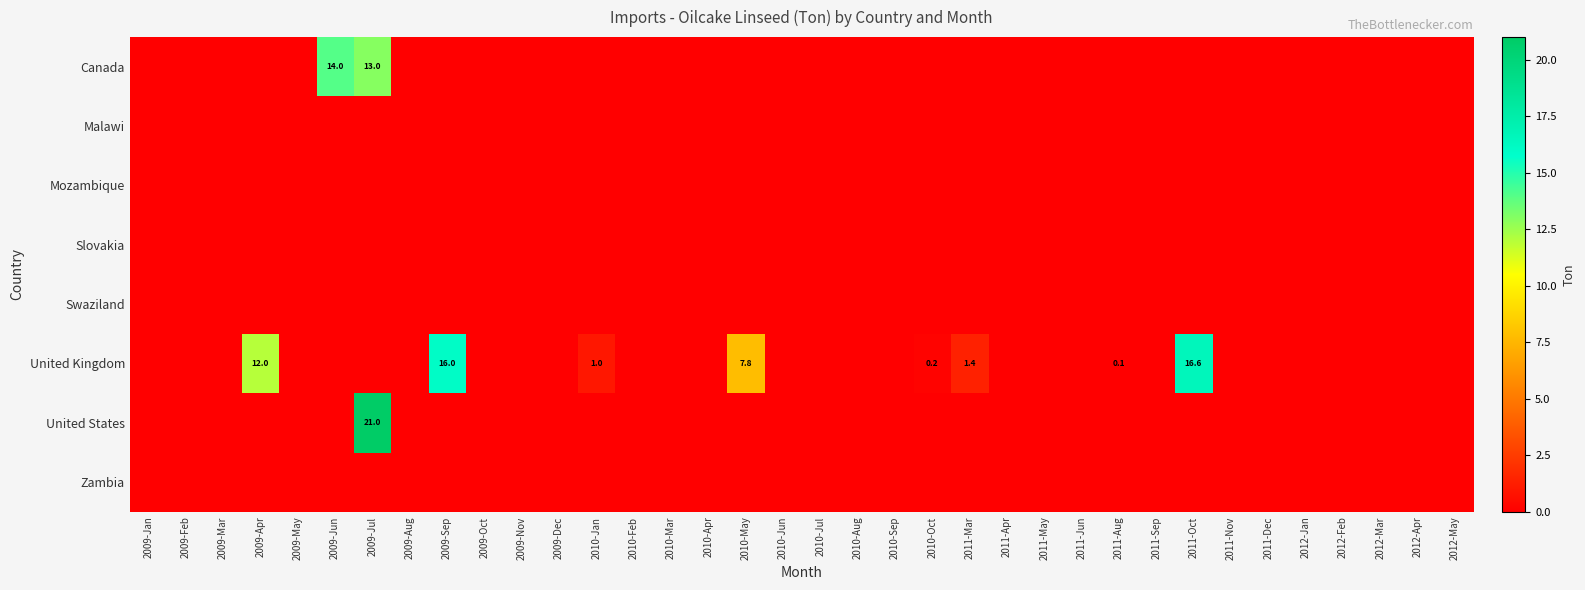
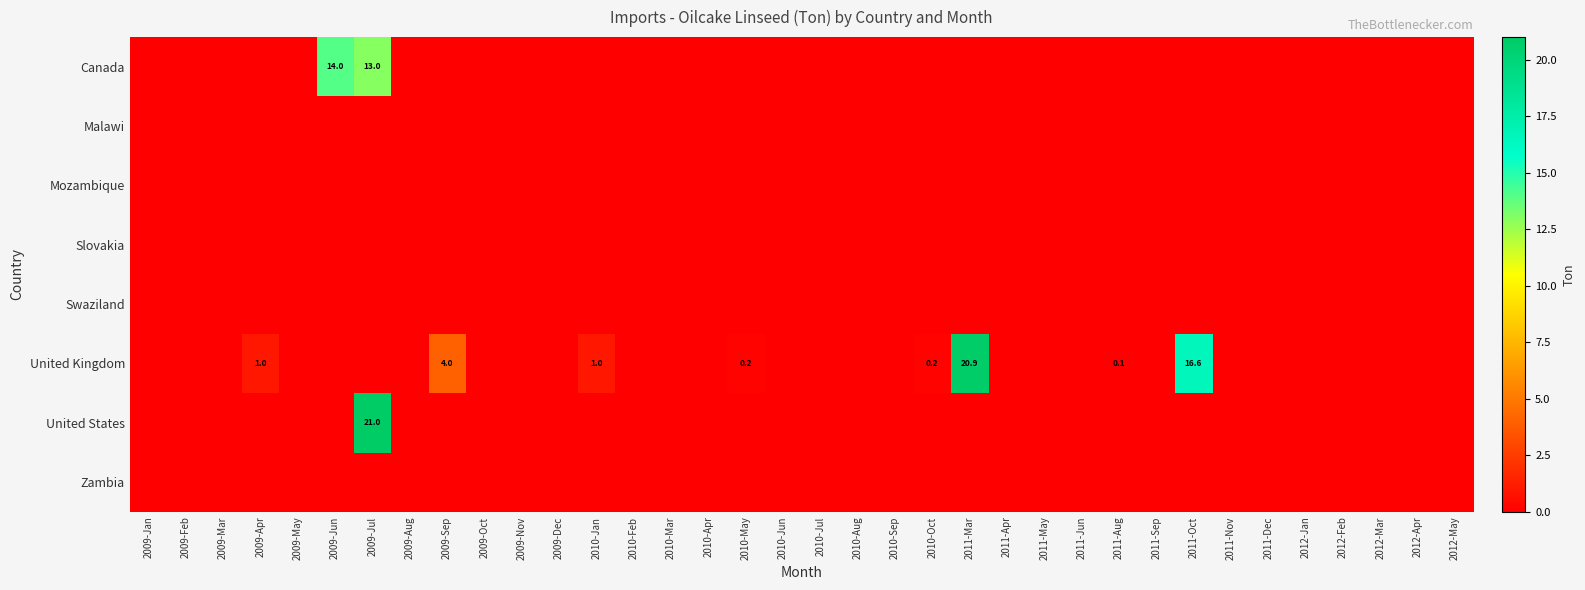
  {
    "Canada": {
      "2009-Jun": 14.0,
      "2009-Jul": 13.0
    },
    "United Kingdom": {
-     "2009-Apr": 12.0,
-     "2009-Sep": 16.0,
+     "2009-Apr": 1.0,
+     "2009-Sep": 4.0,
      "2010-Jan": 1.0,
-     "2010-May": 7.8,
+     "2010-May": 0.2,
      "2010-Oct": 0.2,
-     "2011-Mar": 1.4,
+     "2011-Mar": 20.9,
      "2011-Aug": 0.1,
      "2011-Oct": 16.6
    },
    "United States": {
      "2009-Jul": 21.0
    }
  }
